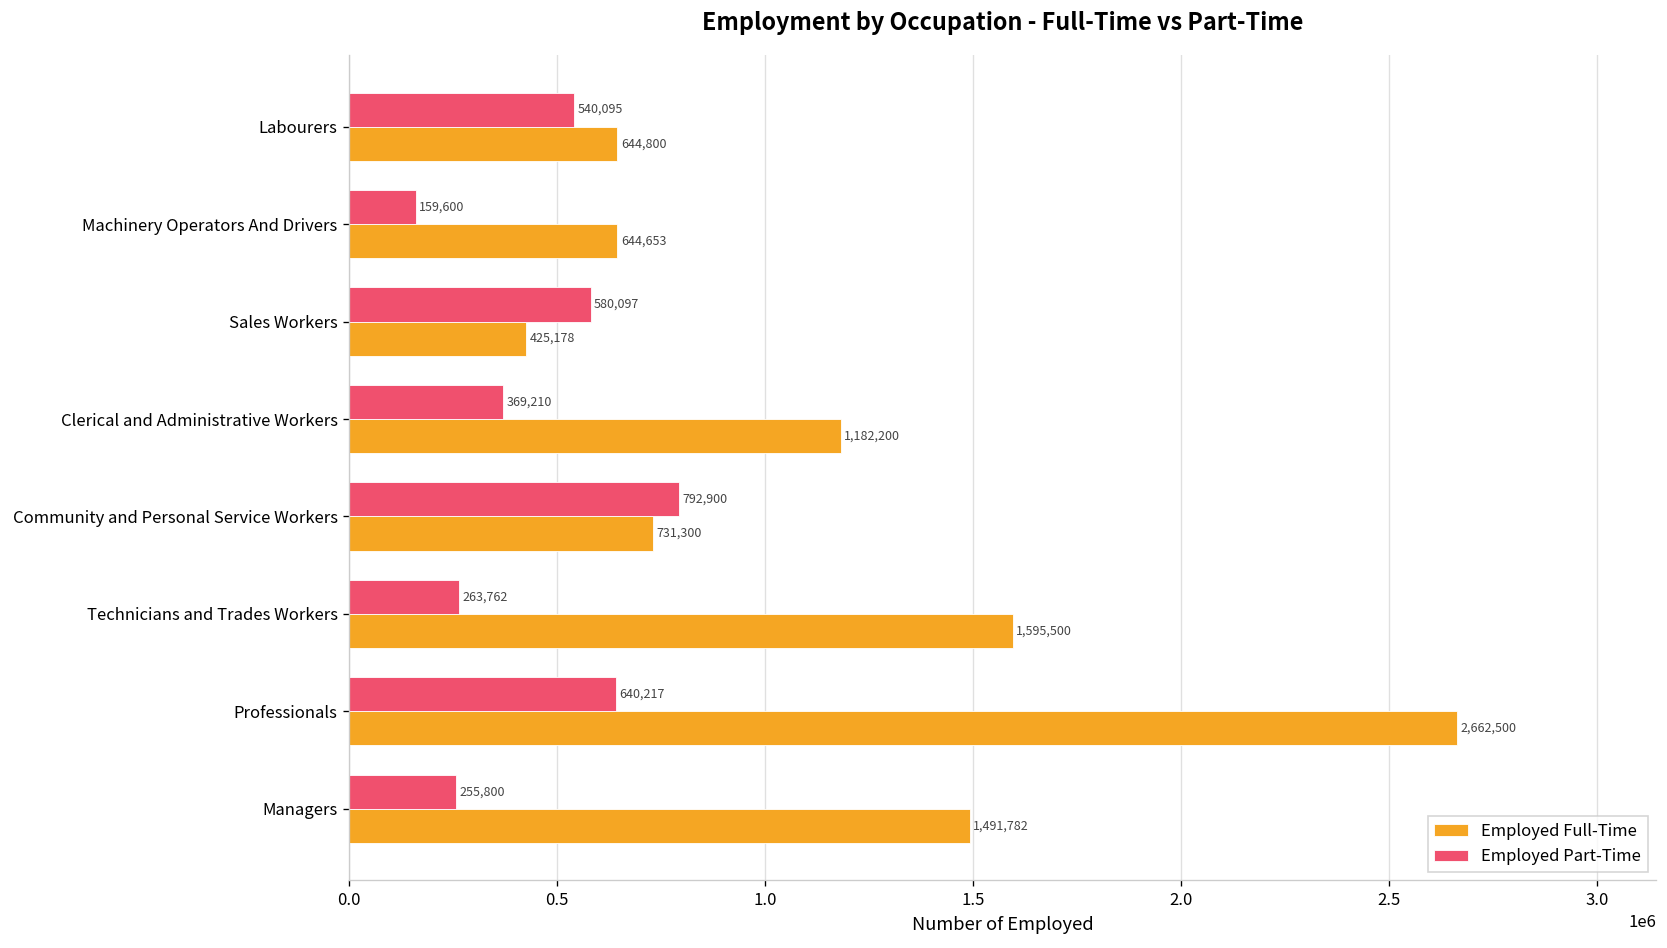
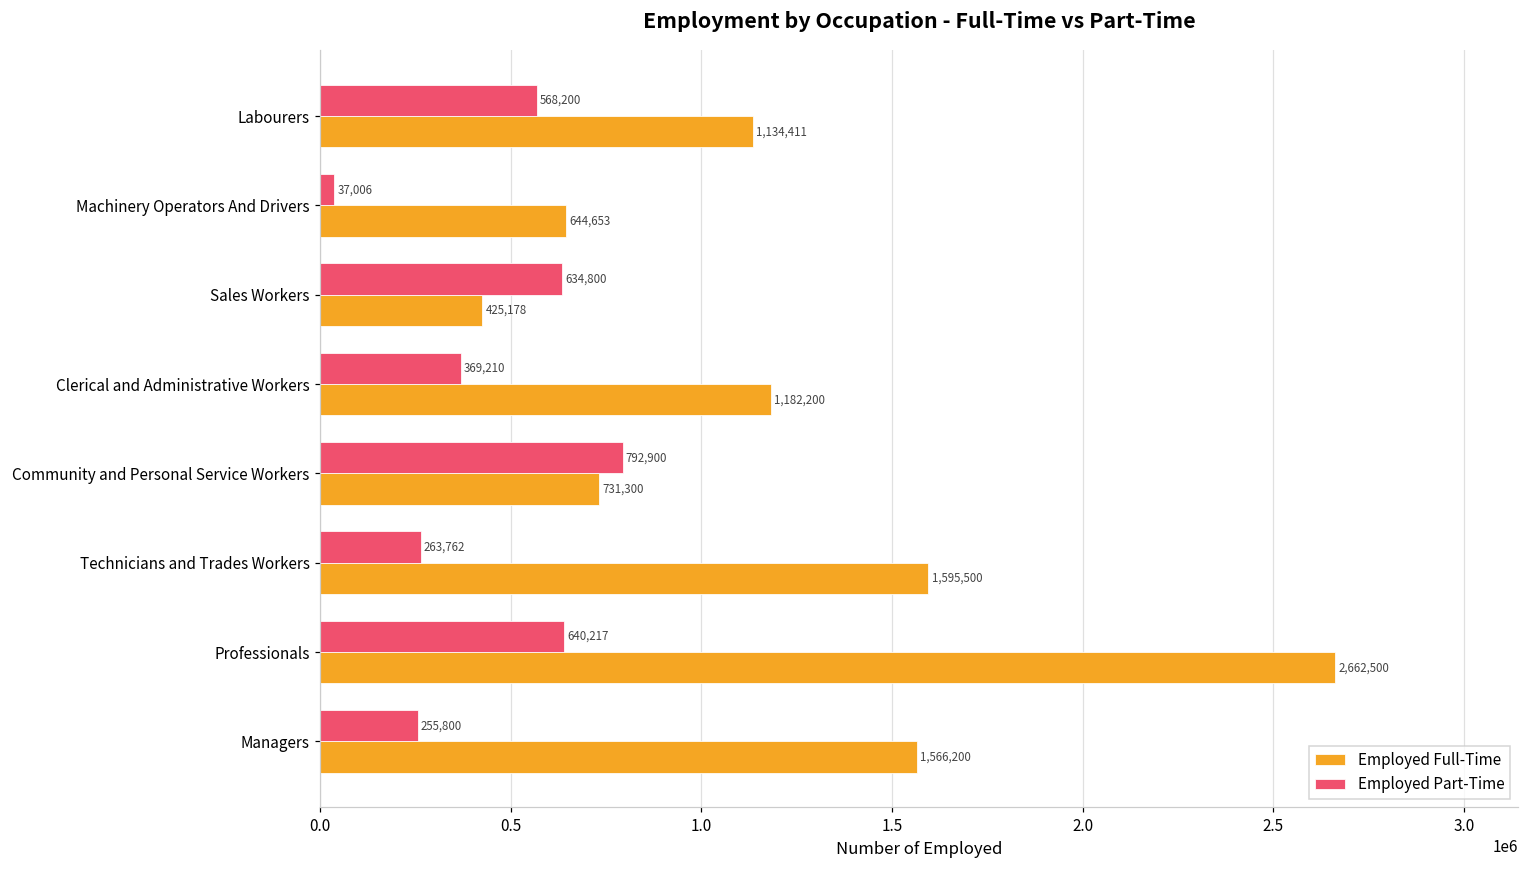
  {
    "Employed Full-Time": {
-     "Labourers": "644,800",
+     "Labourers": "1,134,411",
      "Machinery Operators And Drivers": "644,653",
      "Sales Workers": "425,178",
      "Clerical and Administrative Workers": "1,182,200",
      "Community and Personal Service Workers": "731,300",
      "Technicians and Trades Workers": "1,595,500",
      "Professionals": "2,662,500",
-     "Managers": "1,491,782"
+     "Managers": "1,566,200"
    },
    "Employed Part-Time": {
-     "Labourers": "540,095",
-     "Machinery Operators And Drivers": "159,600",
-     "Sales Workers": "580,097",
+     "Labourers": "568,200",
+     "Machinery Operators And Drivers": "37,006",
+     "Sales Workers": "634,800",
      "Clerical and Administrative Workers": "369,210",
      "Community and Personal Service Workers": "792,900",
      "Technicians and Trades Workers": "263,762",
      "Professionals": "640,217",
      "Managers": "255,800"
    }
  }
